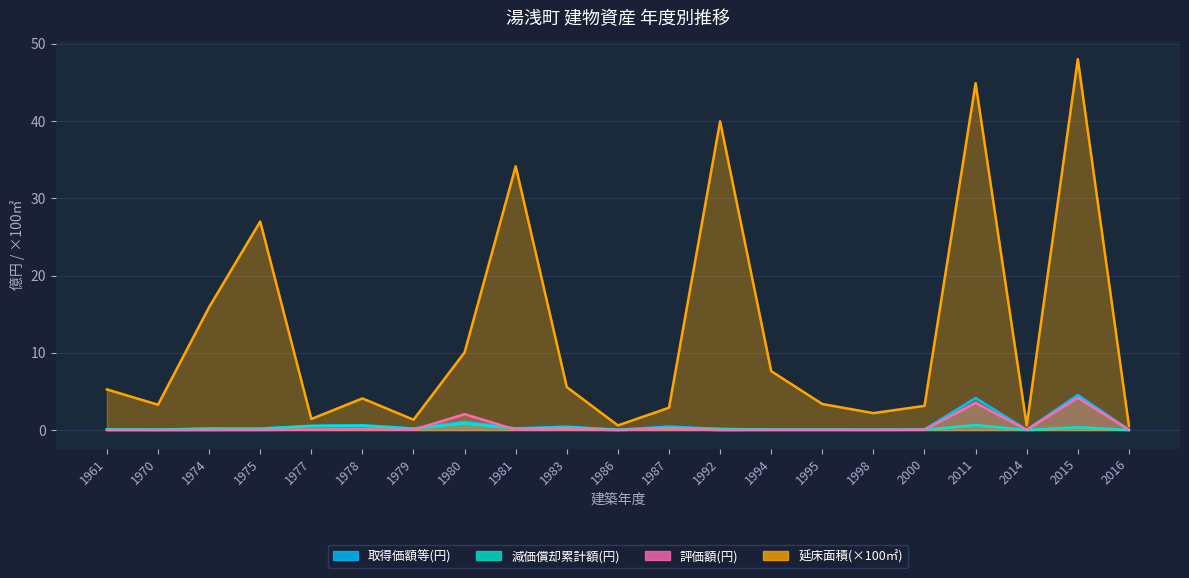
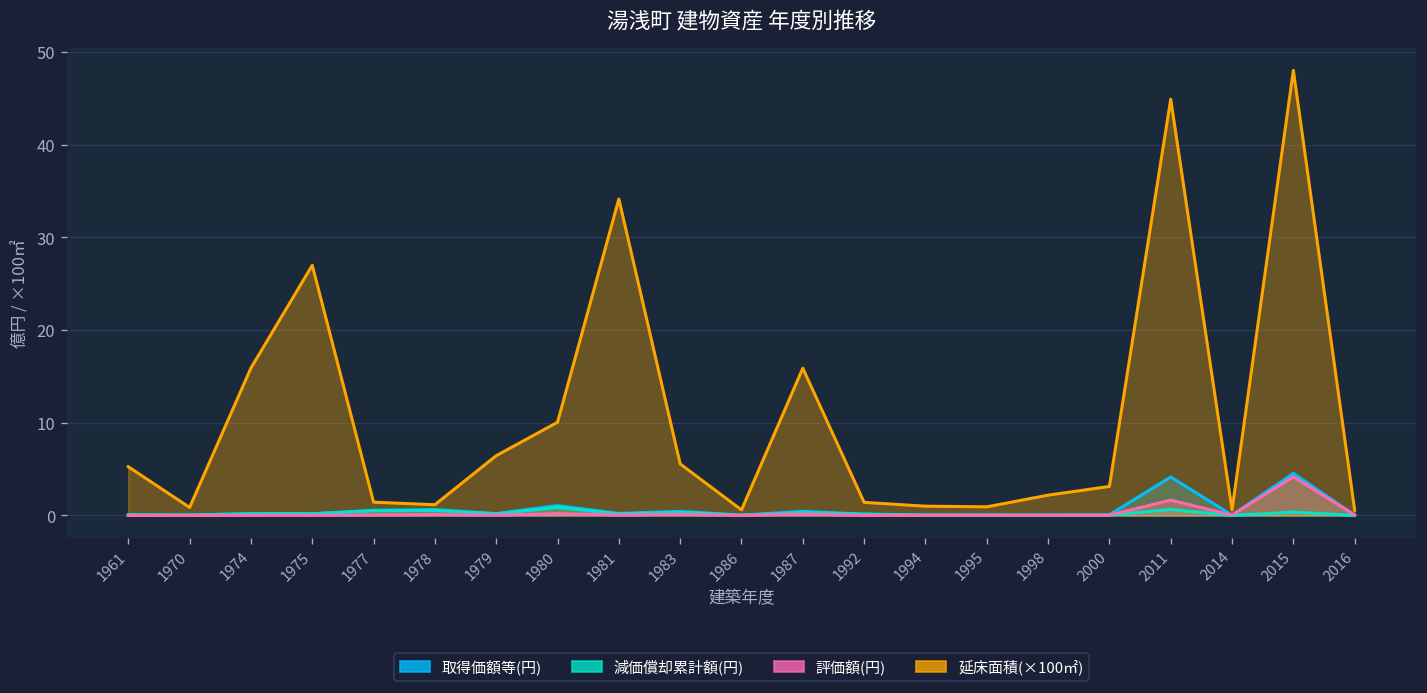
  {
    "評価額(円)": {
      "1977": 0,
      "1978": 0,
-     "1980": 2,
-     "2011": 4,
+     "1980": 0,
+     "2011": 2,
      "2015": 4
    },
    "延床面積(×100㎡)": {
      "1961": 5,
-     "1970": 3,
+     "1970": 1,
      "1974": 16,
      "1975": 27,
      "1977": 1,
-     "1978": 4,
-     "1979": 1,
+     "1978": 1,
+     "1979": 6,
      "1980": 10,
      "1981": 34,
      "1983": 6,
      "1986": 1,
-     "1987": 3,
-     "1992": 40,
-     "1994": 8,
-     "1995": 3,
+     "1987": 16,
+     "1992": 1,
+     "1994": 1,
+     "1995": 1,
      "1998": 2,
      "2000": 3,
      "2011": 45,
      "2014": 1,
      "2015": 48,
      "2016": 1
    }
  }
